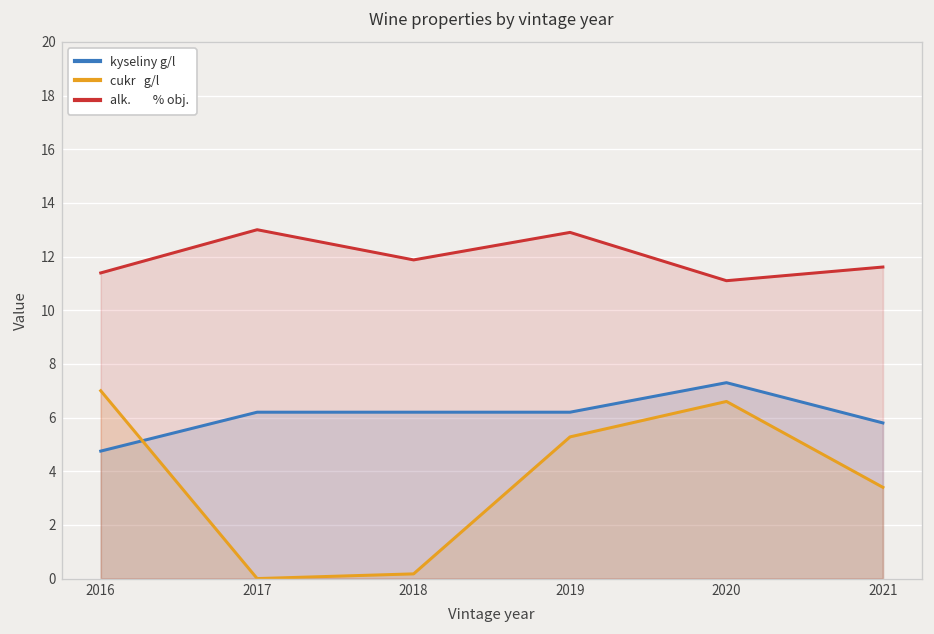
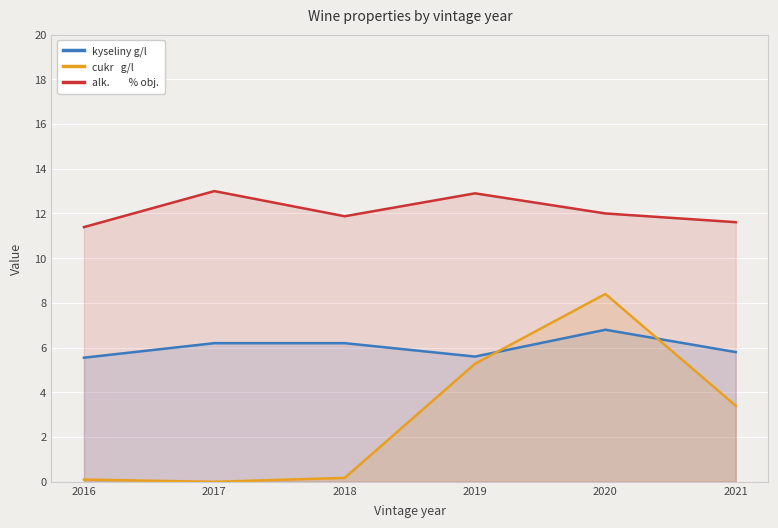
  {
    "kyseliny g/l": {
-     "2016": 4.8,
+     "2016": 5.6,
      "2017": 6.2,
      "2018": 6.2,
-     "2019": 6.2,
-     "2020": 7.3,
+     "2019": 5.6,
+     "2020": 6.8,
      "2021": 5.8
    },
    "cukr g/l": {
-     "2016": 7.0,
+     "2016": 0.1,
      "2017": 0.0,
      "2018": 0.2,
      "2019": 5.3,
-     "2020": 6.6,
+     "2020": 8.4,
      "2021": 3.4
    },
    "alk. % obj.": {
      "2016": 11.4,
      "2017": 13.0,
      "2018": 11.9,
      "2019": 12.9,
-     "2020": 11.1,
+     "2020": 12.0,
      "2021": 11.6
    }
  }
